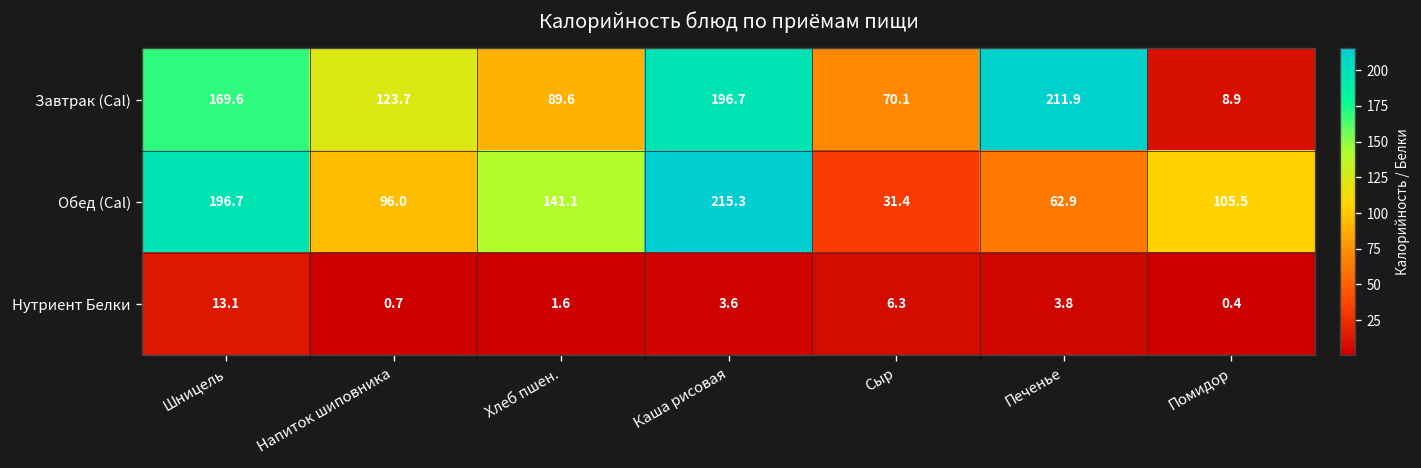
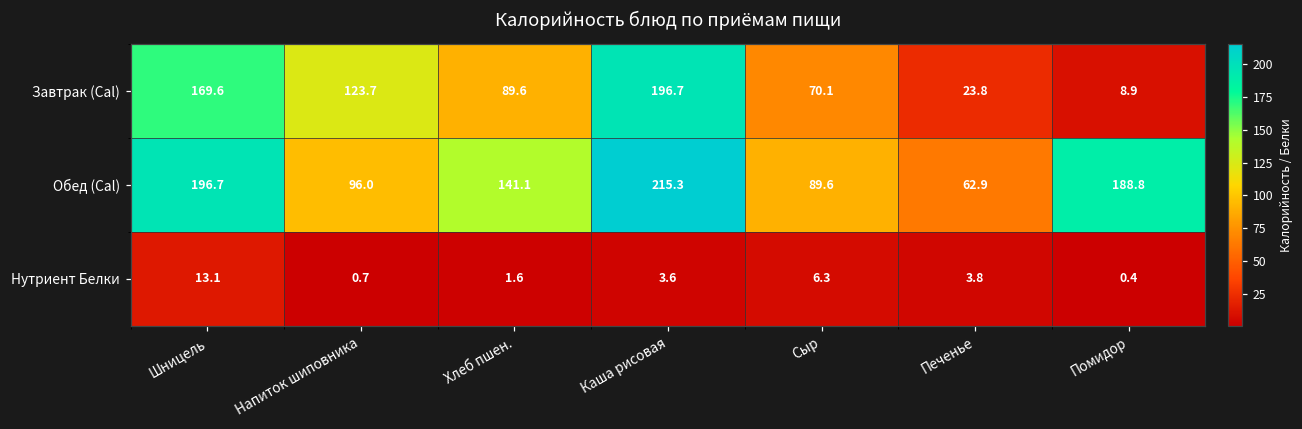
  {
    "Завтрак (Cal)": {
      "Шницель": 169.6,
      "Напиток шиповника": 123.7,
      "Хлеб пшен.": 89.6,
      "Каша рисовая": 196.7,
      "Сыр": 70.1,
-     "Печенье": 211.9,
+     "Печенье": 23.8,
      "Помидор": 8.9
    },
    "Обед (Cal)": {
      "Шницель": 196.7,
      "Напиток шиповника": 96.0,
      "Хлеб пшен.": 141.1,
      "Каша рисовая": 215.3,
-     "Сыр": 31.4,
+     "Сыр": 89.6,
      "Печенье": 62.9,
-     "Помидор": 105.5
+     "Помидор": 188.8
    },
    "Нутриент Белки": {
      "Шницель": 13.1,
      "Напиток шиповника": 0.7,
      "Хлеб пшен.": 1.6,
      "Каша рисовая": 3.6,
      "Сыр": 6.3,
      "Печенье": 3.8,
      "Помидор": 0.4
    }
  }
